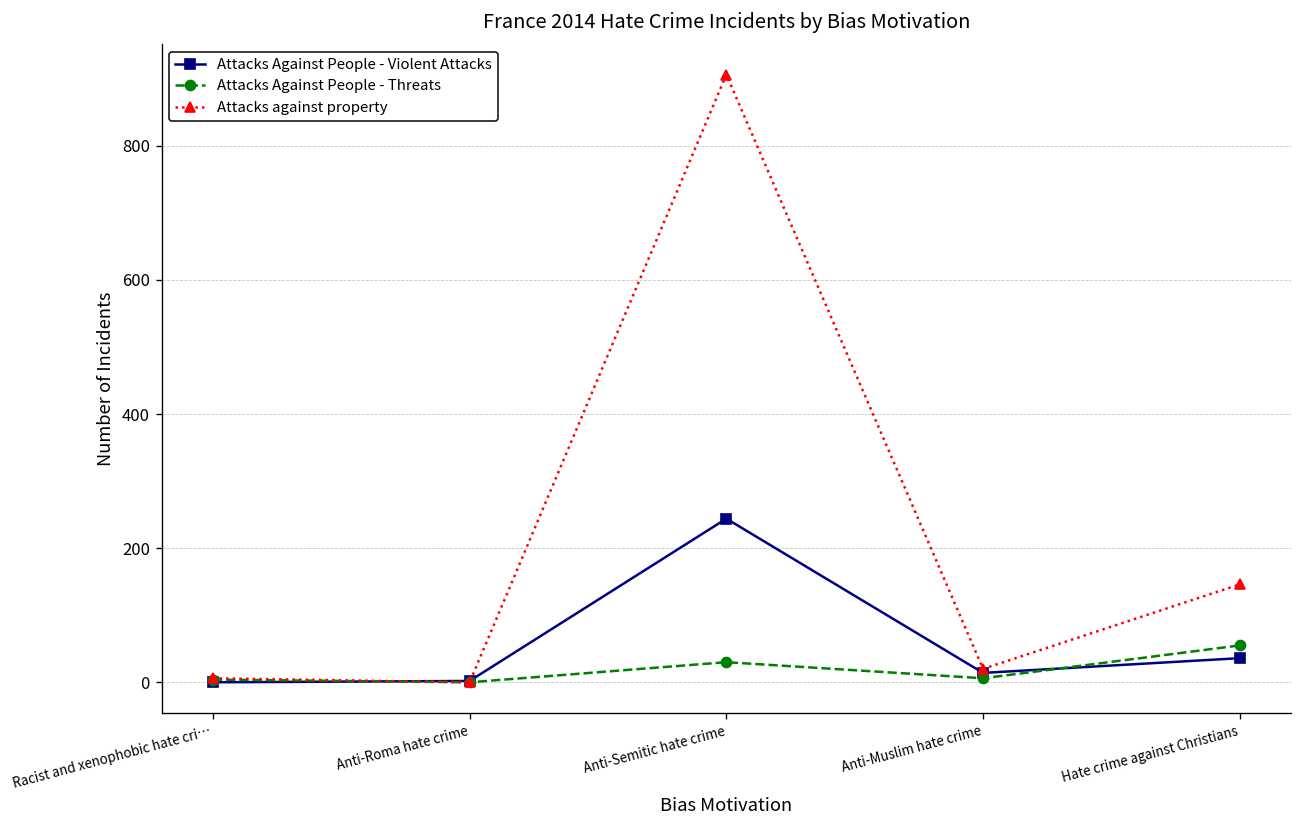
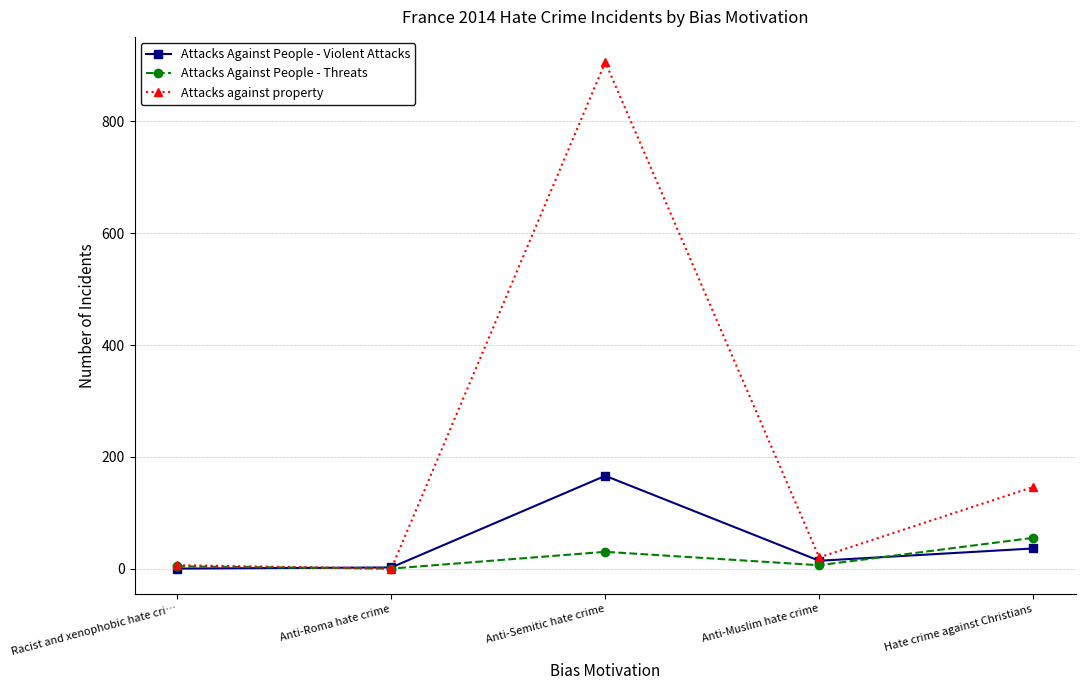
  {
    "Attacks Against People - Violent Attacks": {
-     "Anti-Semitic hate crime": 240,
+     "Anti-Semitic hate crime": 170,
      "Anti-Muslim hate crime": 10,
      "Hate crime against Christians": 40
    },
    "Attacks Against People - Threats": {
      "Anti-Semitic hate crime": 30,
      "Anti-Muslim hate crime": 10,
      "Hate crime against Christians": 60
    },
    "Attacks against property": {
      "Anti-Semitic hate crime": 910,
      "Anti-Muslim hate crime": 20,
      "Hate crime against Christians": 150
    }
  }
